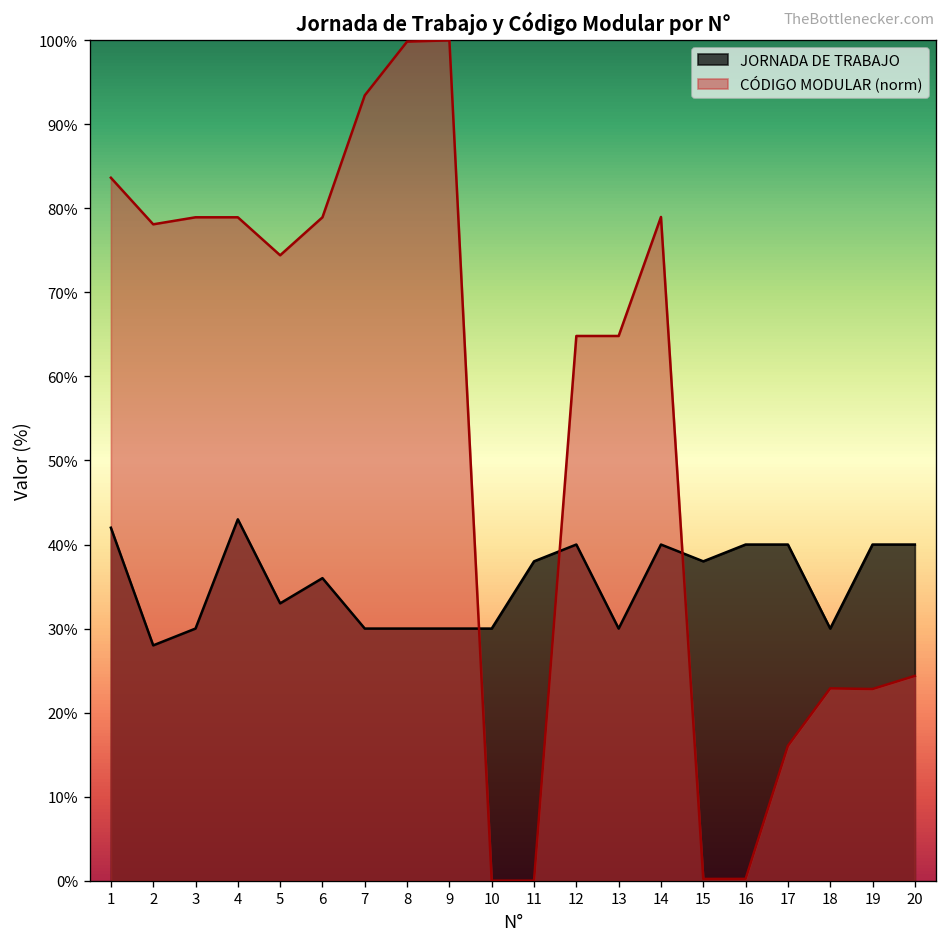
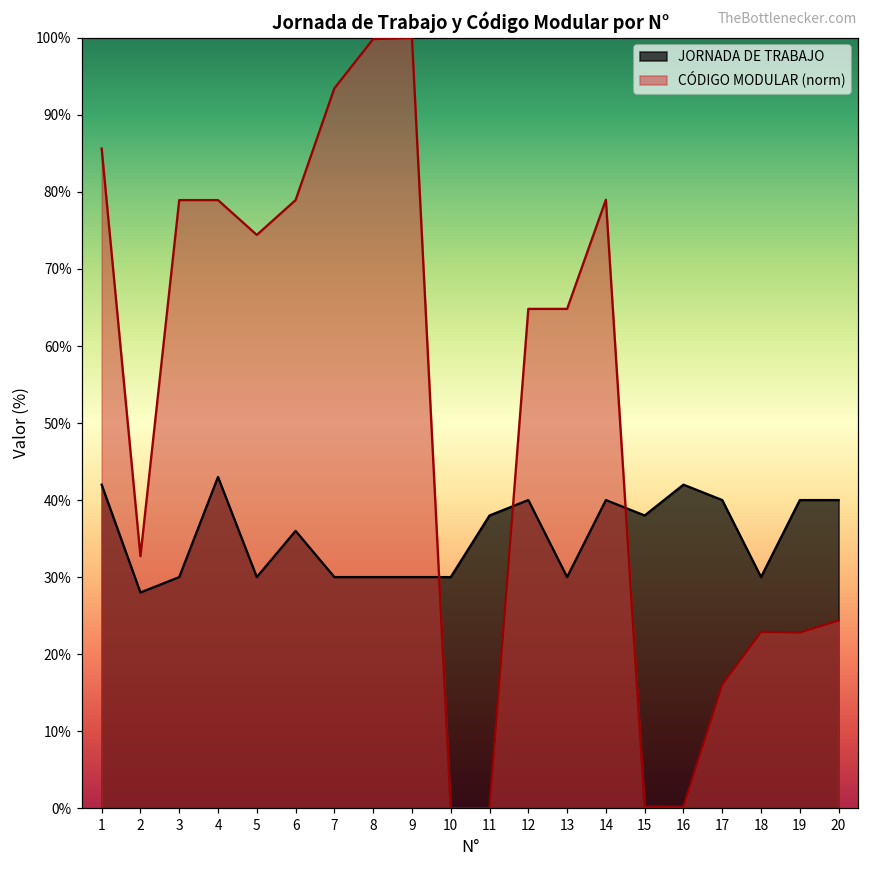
  {
    "JORNADA DE TRABAJO": {
      "1": "42%",
      "2": "28%",
      "3": "30%",
      "4": "43%",
-     "5": "33%",
+     "5": "30%",
      "6": "36%",
      "7": "30%",
      "8": "30%",
      "9": "30%",
      "10": "30%",
      "11": "38%",
      "12": "40%",
      "13": "30%",
      "14": "40%",
      "15": "38%",
-     "16": "40%",
+     "16": "42%",
      "17": "40%",
      "18": "30%",
      "19": "40%",
      "20": "40%"
    },
    "CÓDIGO MODULAR (norm)": {
-     "1": "84%",
-     "2": "78%",
+     "1": "86%",
+     "2": "33%",
      "3": "79%",
      "4": "79%",
      "5": "74%",
      "6": "79%",
      "7": "93%",
      "8": "100%",
      "9": "100%",
      "10": "0%",
      "11": "0%",
      "12": "65%",
      "13": "65%",
      "14": "79%",
      "15": "0%",
      "16": "0%",
      "17": "16%",
      "18": "23%",
      "19": "23%",
      "20": "24%"
    }
  }
